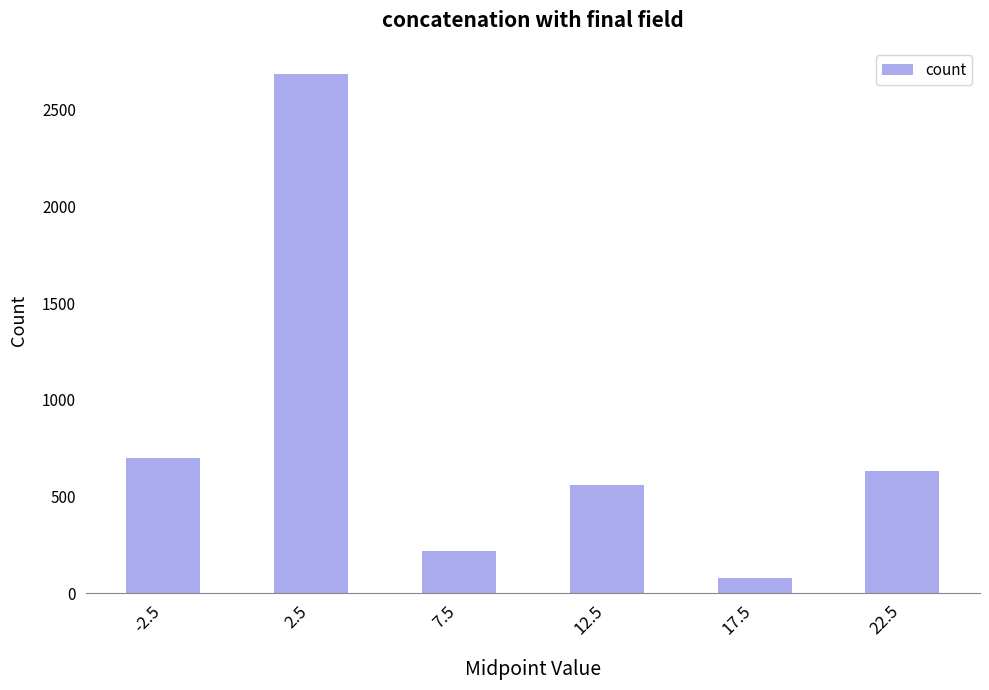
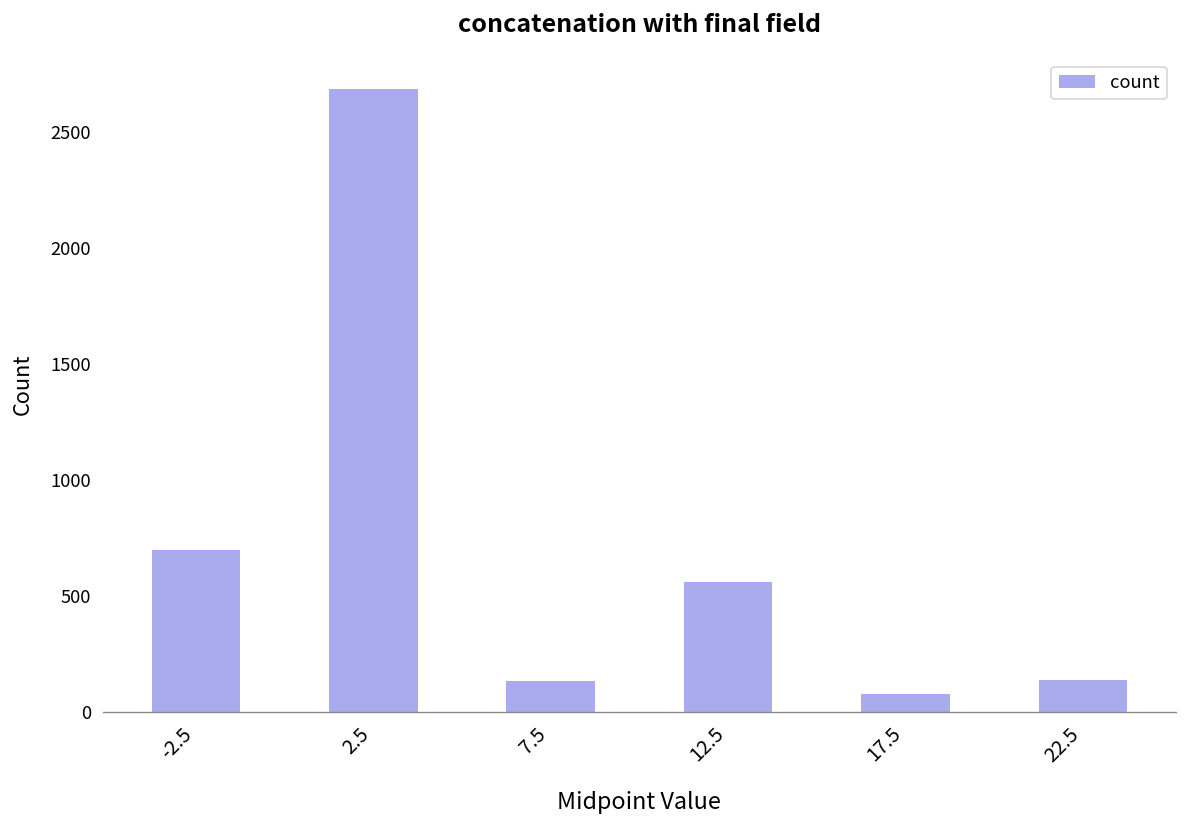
  {
    "-2.5": 700,
    "2.5": 2690,
-   "7.5": 220,
+   "7.5": 130,
    "12.5": 560,
    "17.5": 80,
-   "22.5": 630
+   "22.5": 140
  }
